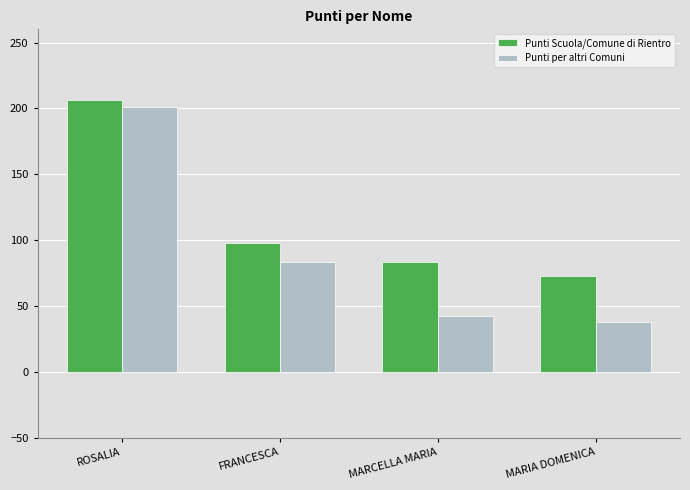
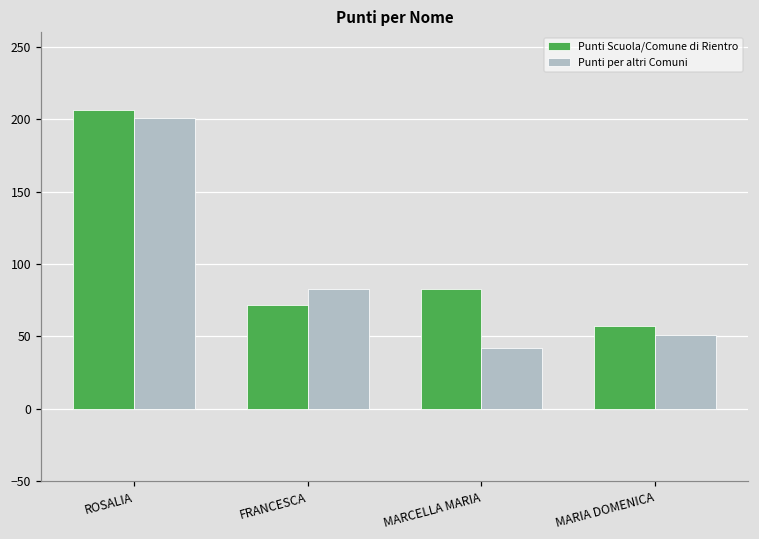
  {
    "Punti Scuola/Comune di Rientro": {
      "ROSALIA": 206,
-     "FRANCESCA": 98,
+     "FRANCESCA": 72,
      "MARCELLA MARIA": 83,
-     "MARIA DOMENICA": 73
+     "MARIA DOMENICA": 57
    },
    "Punti per altri Comuni": {
      "ROSALIA": 201,
      "FRANCESCA": 83,
      "MARCELLA MARIA": 42,
-     "MARIA DOMENICA": 38
+     "MARIA DOMENICA": 51
    }
  }
